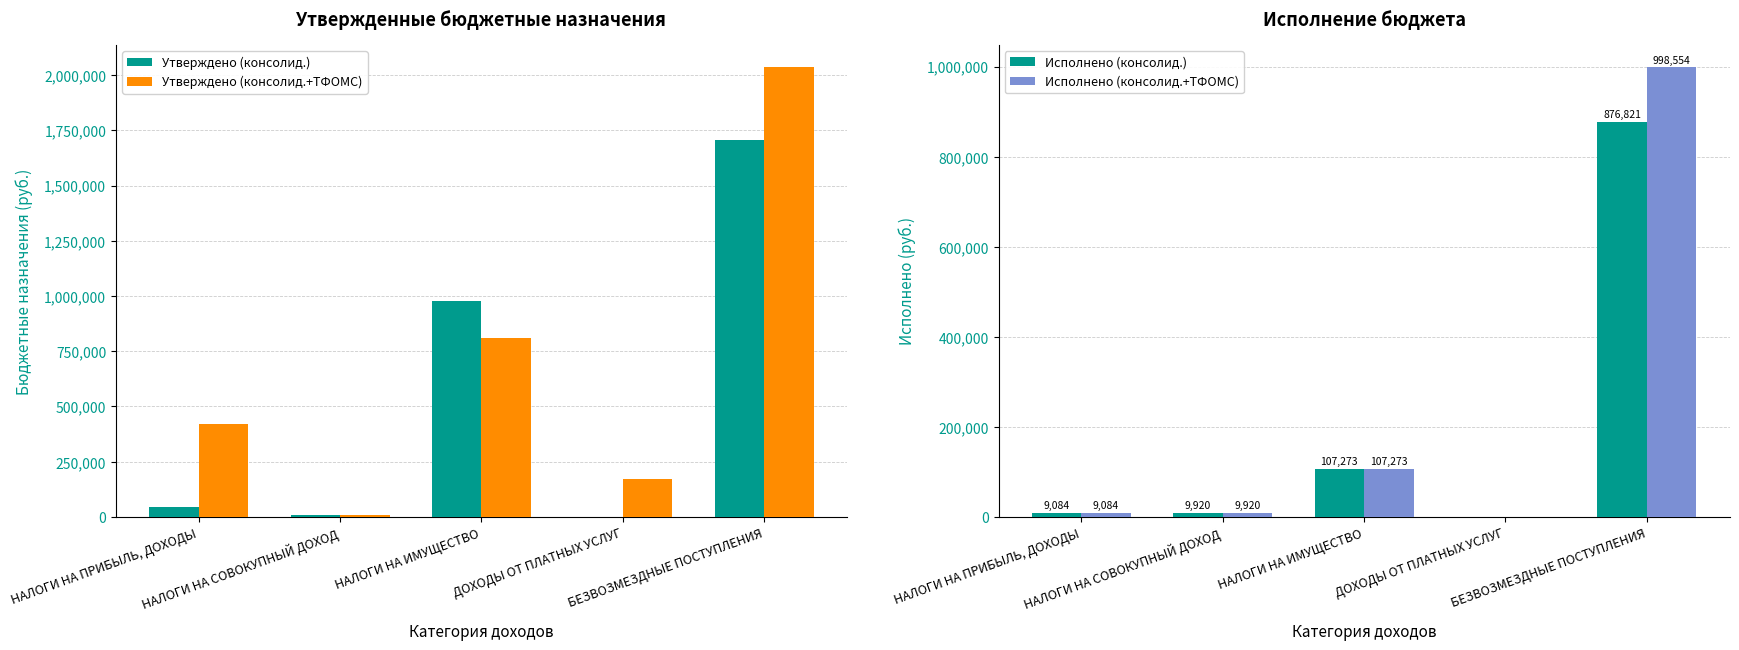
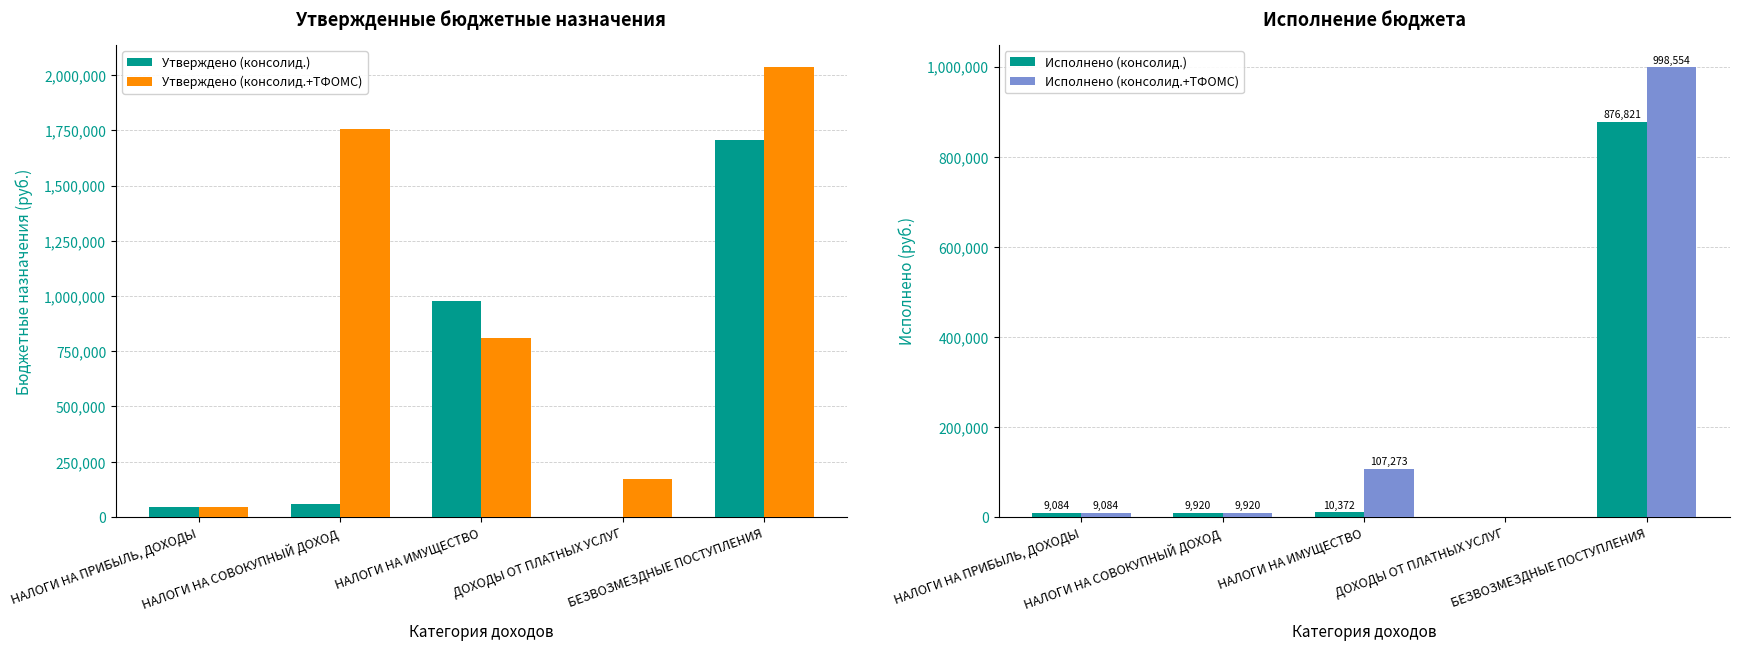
  {
    "Утвержденные бюджетные назначения": {
      "Утверждено (консолид.)": {
        "НАЛОГИ НА ПРИБЫЛЬ, ДОХОДЫ": "50,000",
-       "НАЛОГИ НА СОВОКУПНЫЙ ДОХОД": "10,000",
+       "НАЛОГИ НА СОВОКУПНЫЙ ДОХОД": "60,000",
        "НАЛОГИ НА ИМУЩЕСТВО": "980,000",
        "БЕЗВОЗМЕЗДНЫЕ ПОСТУПЛЕНИЯ": "1,700,000"
      },
      "Утверждено (консолид.+ТФОМС)": {
-       "НАЛОГИ НА ПРИБЫЛЬ, ДОХОДЫ": "420,000",
-       "НАЛОГИ НА СОВОКУПНЫЙ ДОХОД": "10,000",
+       "НАЛОГИ НА ПРИБЫЛЬ, ДОХОДЫ": "50,000",
+       "НАЛОГИ НА СОВОКУПНЫЙ ДОХОД": "1,750,000",
        "НАЛОГИ НА ИМУЩЕСТВО": "810,000",
        "ДОХОДЫ ОТ ПЛАТНЫХ УСЛУГ": "170,000",
        "БЕЗВОЗМЕЗДНЫЕ ПОСТУПЛЕНИЯ": "2,030,000"
      }
    },
    "Исполнение бюджета": {
      "Исполнено (консолид.)": {
        "НАЛОГИ НА ПРИБЫЛЬ, ДОХОДЫ": "9,084",
        "НАЛОГИ НА СОВОКУПНЫЙ ДОХОД": "9,920",
-       "НАЛОГИ НА ИМУЩЕСТВО": "107,273",
+       "НАЛОГИ НА ИМУЩЕСТВО": "10,372",
        "БЕЗВОЗМЕЗДНЫЕ ПОСТУПЛЕНИЯ": "876,821"
      },
      "Исполнено (консолид.+ТФОМС)": {
        "НАЛОГИ НА ПРИБЫЛЬ, ДОХОДЫ": "9,084",
        "НАЛОГИ НА СОВОКУПНЫЙ ДОХОД": "9,920",
        "НАЛОГИ НА ИМУЩЕСТВО": "107,273",
        "БЕЗВОЗМЕЗДНЫЕ ПОСТУПЛЕНИЯ": "998,554"
      }
    }
  }
